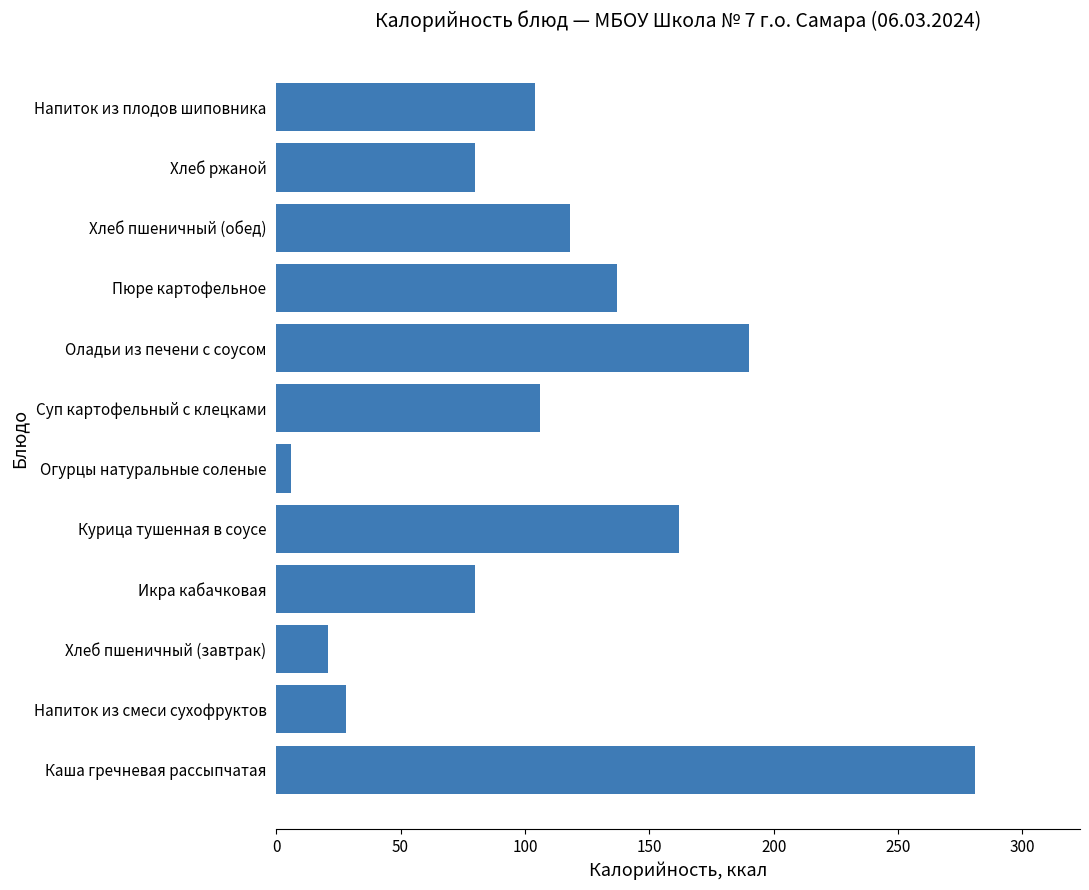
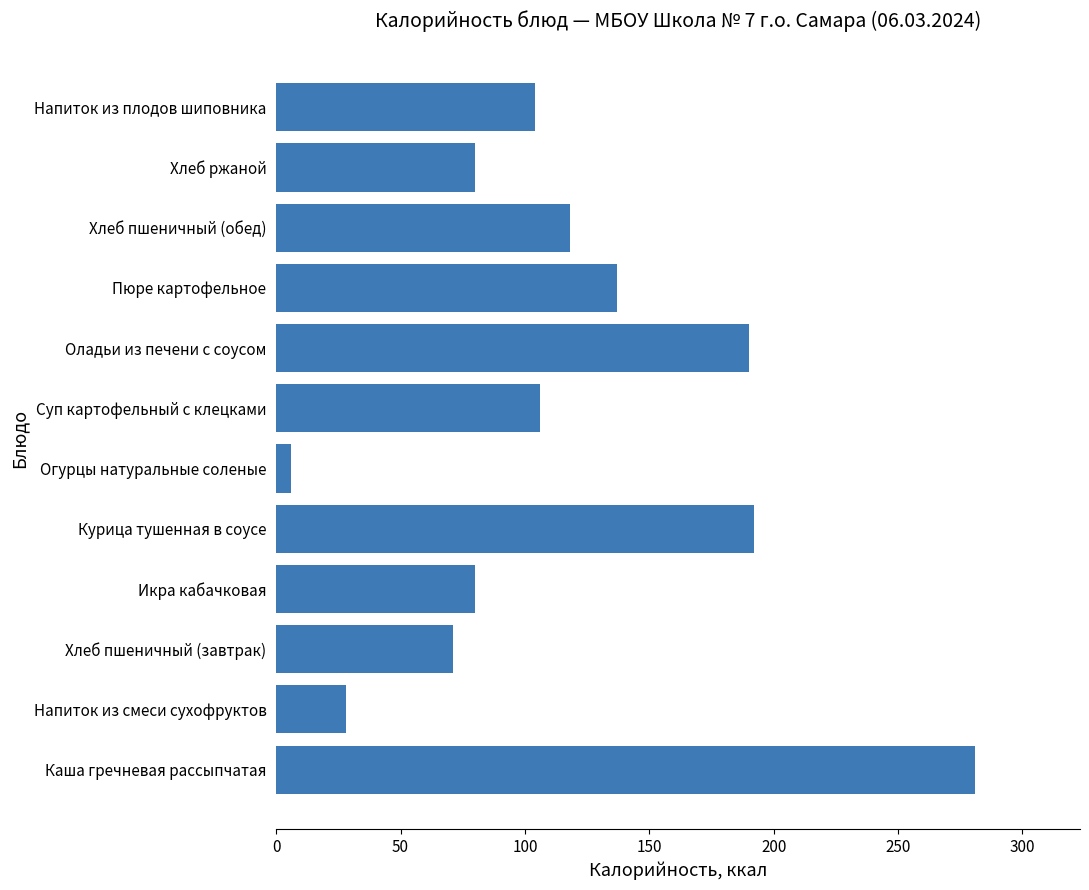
  {
    "Напиток из плодов шиповника": 104,
    "Хлеб ржаной": 80,
    "Хлеб пшеничный (обед)": 118,
    "Пюре картофельное": 137,
    "Оладьи из печени с соусом": 190,
    "Суп картофельный с клецками": 106,
    "Огурцы натуральные соленые": 6,
-   "Курица тушенная в соусе": 162,
+   "Курица тушенная в соусе": 192,
    "Икра кабачковая": 80,
-   "Хлеб пшеничный (завтрак)": 21,
+   "Хлеб пшеничный (завтрак)": 71,
    "Напиток из смеси сухофруктов": 28,
    "Каша гречневая рассыпчатая": 281
  }
